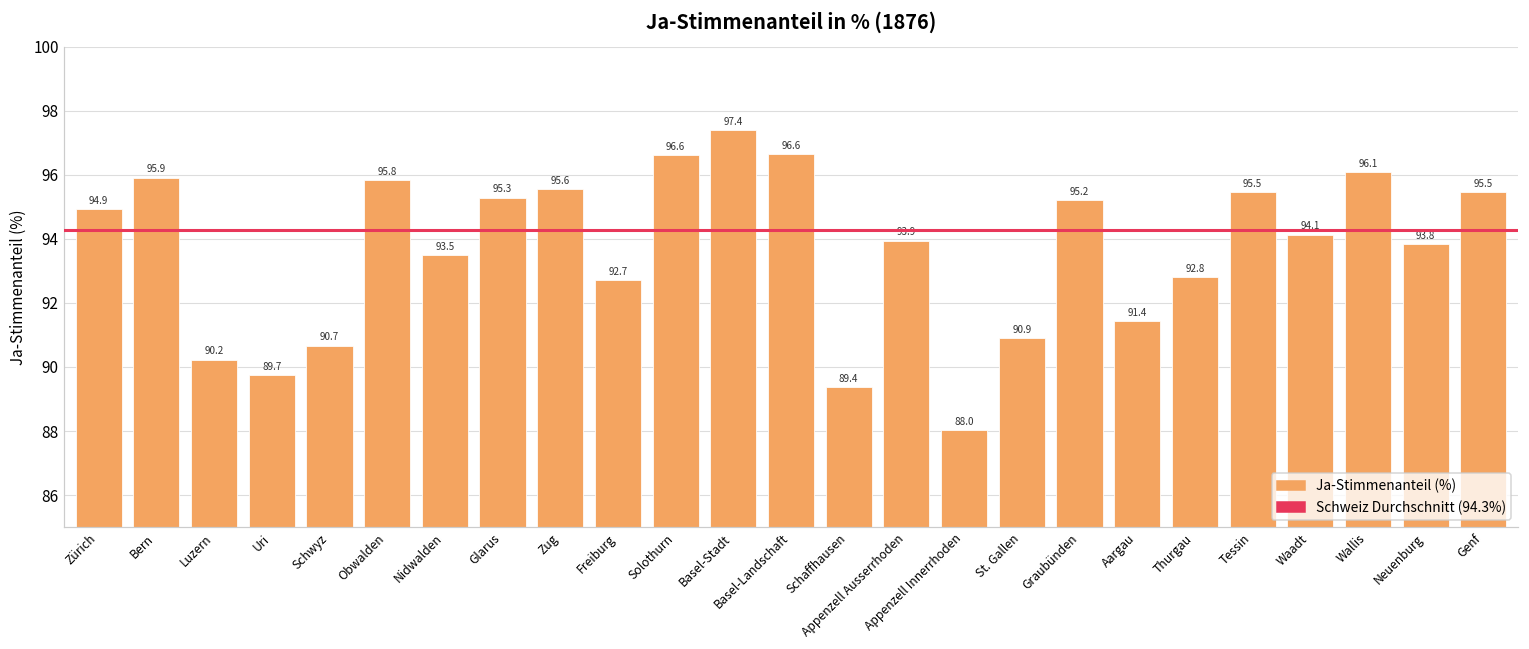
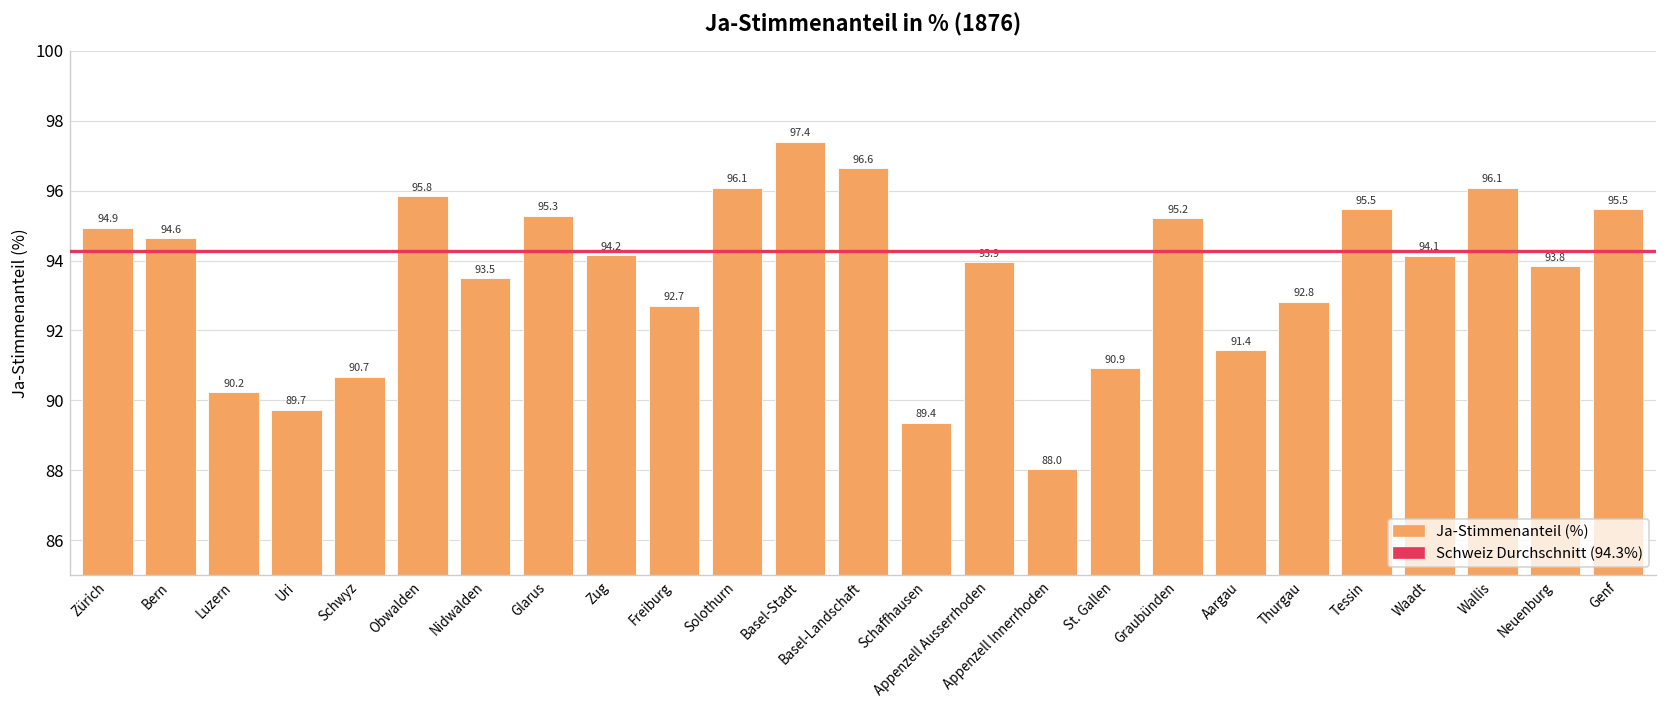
  {
    "Zürich": 94.9,
-   "Bern": 95.9,
+   "Bern": 94.6,
    "Luzern": 90.2,
    "Uri": 89.7,
    "Schwyz": 90.7,
    "Obwalden": 95.8,
    "Nidwalden": 93.5,
    "Glarus": 95.3,
-   "Zug": 95.6,
+   "Zug": 94.2,
    "Freiburg": 92.7,
-   "Solothurn": 96.6,
+   "Solothurn": 96.1,
    "Basel-Stadt": 97.4,
    "Basel-Landschaft": 96.6,
    "Schaffhausen": 89.4,
    "Appenzell Ausserrhoden": 93.9,
    "Appenzell Innerrhoden": 88.0,
    "St. Gallen": 90.9,
    "Graubünden": 95.2,
    "Aargau": 91.4,
    "Thurgau": 92.8,
    "Tessin": 95.5,
    "Waadt": 94.1,
    "Wallis": 96.1,
    "Neuenburg": 93.8,
    "Genf": 95.5
  }
